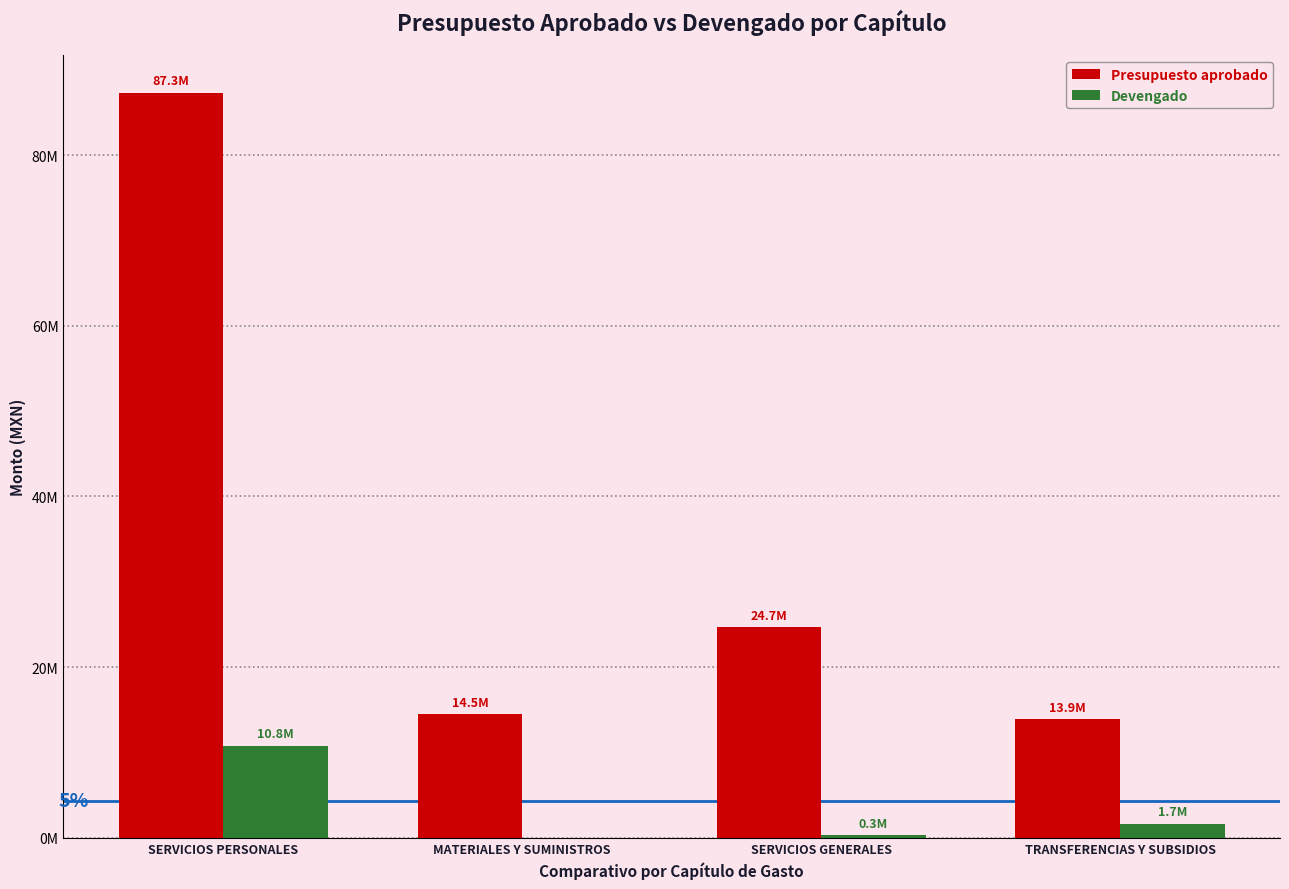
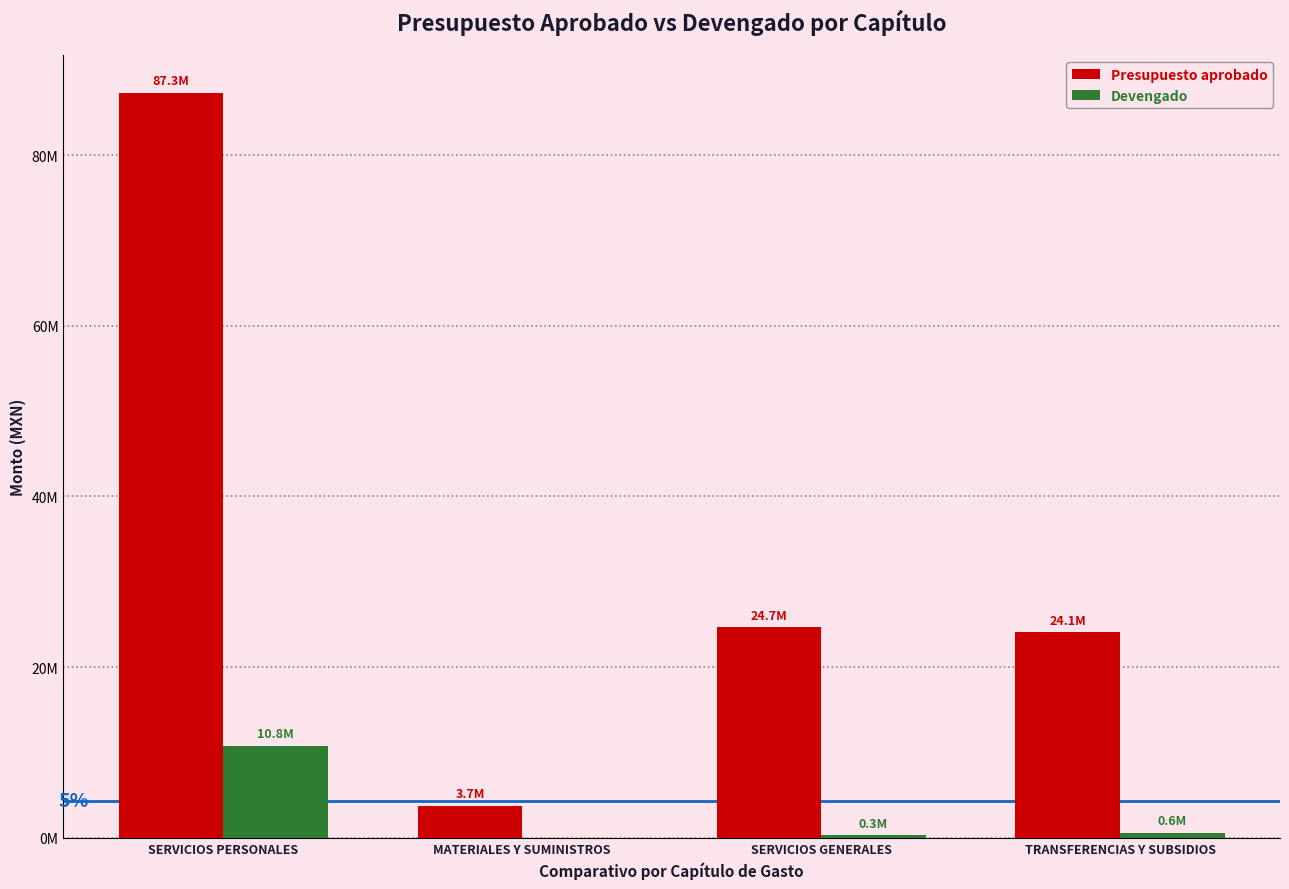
  {
    "Presupuesto aprobado": {
      "SERVICIOS PERSONALES": "87.3M",
-     "MATERIALES Y SUMINISTROS": "14.5M",
+     "MATERIALES Y SUMINISTROS": "3.7M",
      "SERVICIOS GENERALES": "24.7M",
-     "TRANSFERENCIAS Y SUBSIDIOS": "13.9M"
+     "TRANSFERENCIAS Y SUBSIDIOS": "24.1M"
    },
    "Devengado": {
      "SERVICIOS PERSONALES": "10.8M",
      "SERVICIOS GENERALES": "0.3M",
-     "TRANSFERENCIAS Y SUBSIDIOS": "1.7M"
+     "TRANSFERENCIAS Y SUBSIDIOS": "0.6M"
    }
  }
